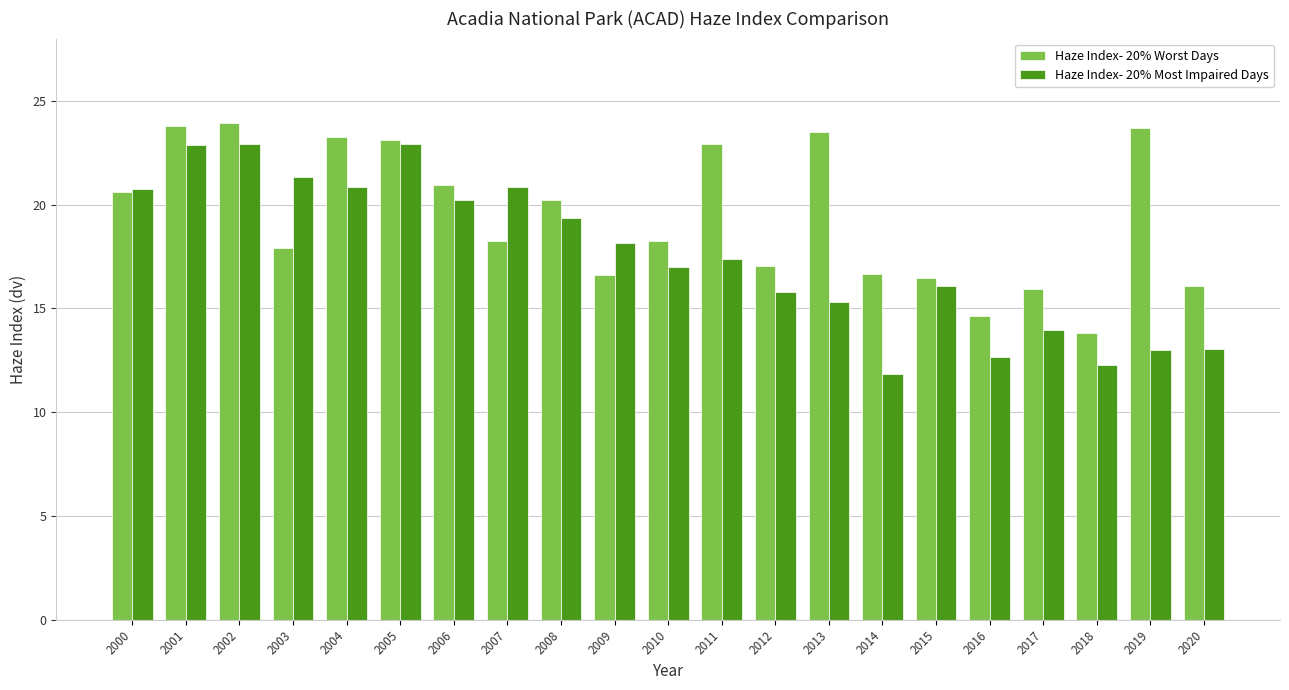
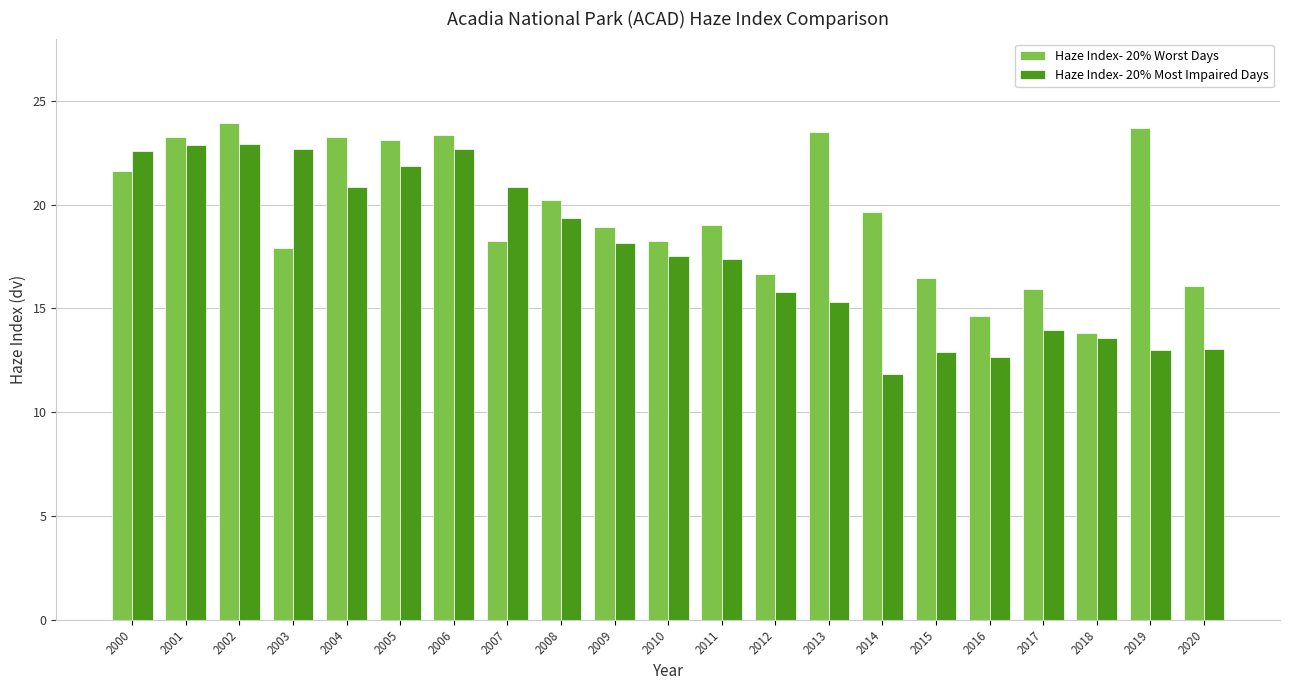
  {
    "Haze Index- 20% Worst Days": {
-     "2000": 20.6,
-     "2001": 23.8,
+     "2000": 21.6,
+     "2001": 23.3,
      "2002": 23.9,
      "2003": 17.9,
      "2004": 23.3,
      "2005": 23.1,
-     "2006": 20.9,
+     "2006": 23.4,
      "2007": 18.2,
      "2008": 20.2,
-     "2009": 16.6,
+     "2009": 18.9,
      "2010": 18.3,
-     "2011": 22.9,
-     "2012": 17.1,
+     "2011": 19.0,
+     "2012": 16.7,
      "2013": 23.5,
-     "2014": 16.7,
+     "2014": 19.6,
      "2015": 16.5,
      "2016": 14.6,
      "2017": 15.9,
      "2018": 13.8,
      "2019": 23.7,
      "2020": 16.1
    },
    "Haze Index- 20% Most Impaired Days": {
-     "2000": 20.8,
+     "2000": 22.6,
      "2001": 22.9,
      "2002": 22.9,
-     "2003": 21.3,
+     "2003": 22.7,
      "2004": 20.9,
-     "2005": 22.9,
-     "2006": 20.2,
+     "2005": 21.9,
+     "2006": 22.7,
      "2007": 20.8,
      "2008": 19.3,
      "2009": 18.2,
-     "2010": 17.0,
+     "2010": 17.5,
      "2011": 17.4,
      "2012": 15.8,
      "2013": 15.3,
      "2014": 11.9,
-     "2015": 16.1,
+     "2015": 12.9,
      "2016": 12.6,
      "2017": 14.0,
-     "2018": 12.3,
+     "2018": 13.6,
      "2019": 13.0,
      "2020": 13.1
    }
  }
